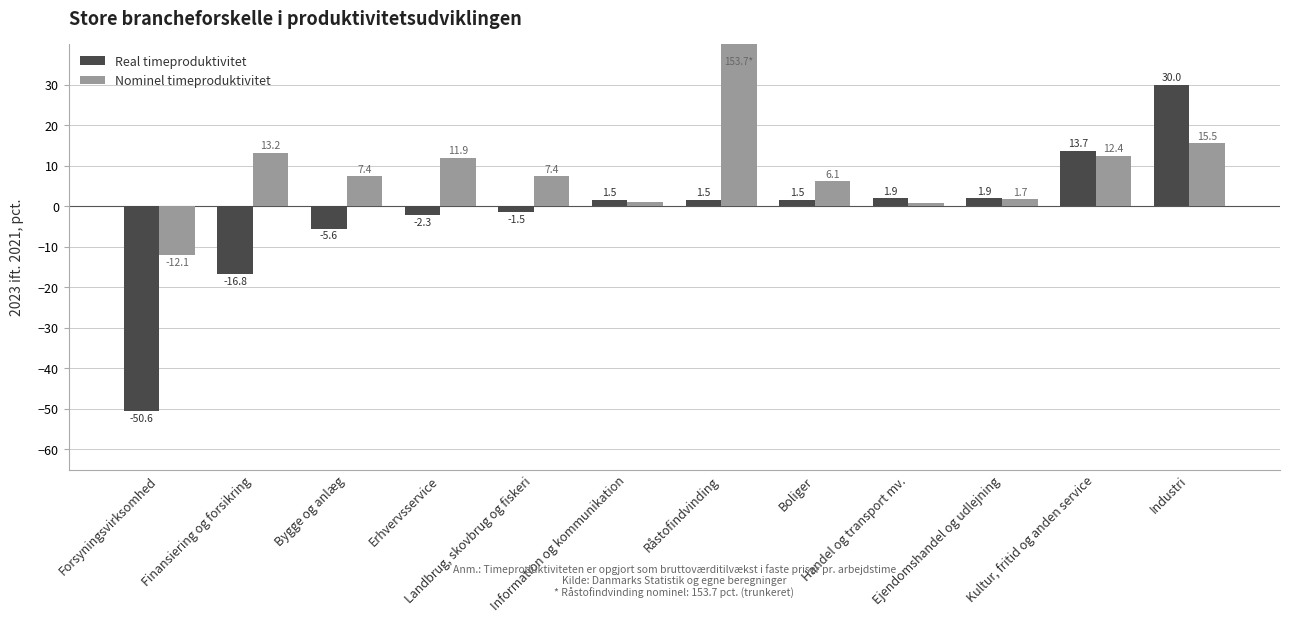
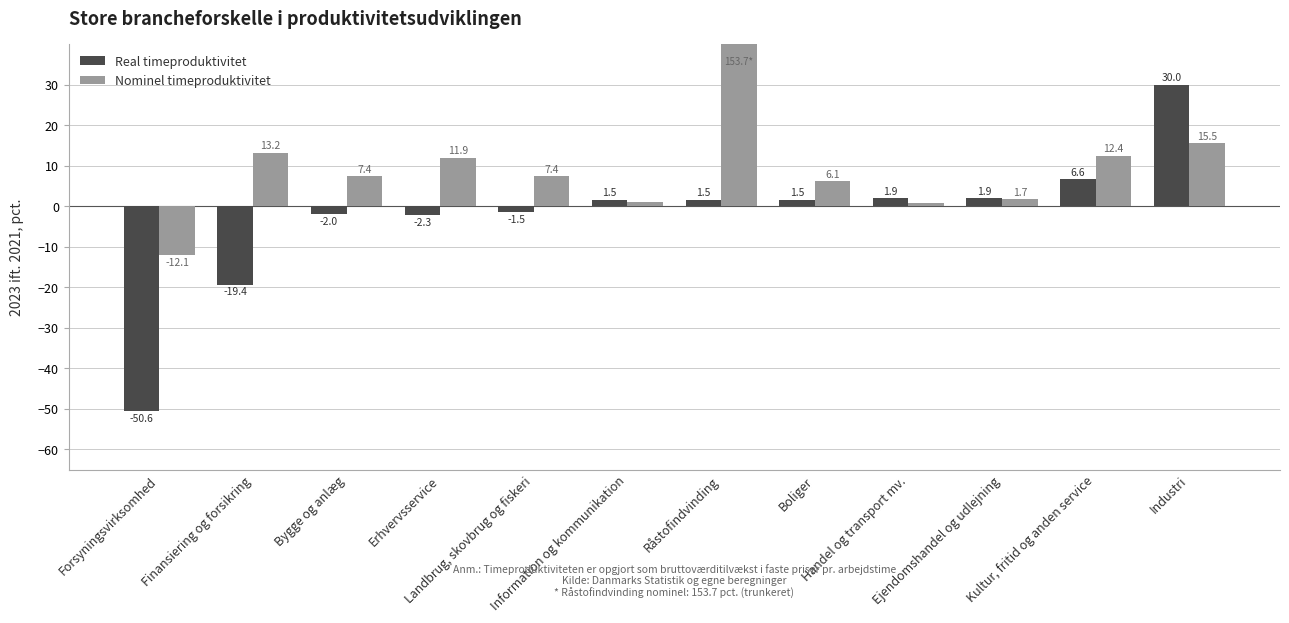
  {
    "Real timeproduktivitet": {
      "Forsyningsvirksomhed": -50.6,
-     "Finansiering og forsikring": -16.8,
-     "Bygge og anlæg": -5.6,
+     "Finansiering og forsikring": -19.4,
+     "Bygge og anlæg": -2.0,
      "Erhvervsservice": -2.3,
      "Landbrug, skovbrug og fiskeri": -1.5,
      "Information og kommunikation": 1.5,
      "Råstofindvinding": 1.5,
      "Boliger": 1.5,
      "Handel og transport mv.": 1.9,
      "Ejendomshandel og udlejning": 1.9,
-     "Kultur, fritid og anden service": 13.7,
+     "Kultur, fritid og anden service": 6.6,
      "Industri": 30.0
    },
    "Nominel timeproduktivitet": {
      "Forsyningsvirksomhed": -12.1,
      "Finansiering og forsikring": 13.2,
      "Bygge og anlæg": 7.4,
      "Erhvervsservice": 11.9,
      "Landbrug, skovbrug og fiskeri": 7.4,
      "Boliger": 6.1,
      "Ejendomshandel og udlejning": 1.7,
      "Kultur, fritid og anden service": 12.4,
      "Industri": 15.5
    }
  }
